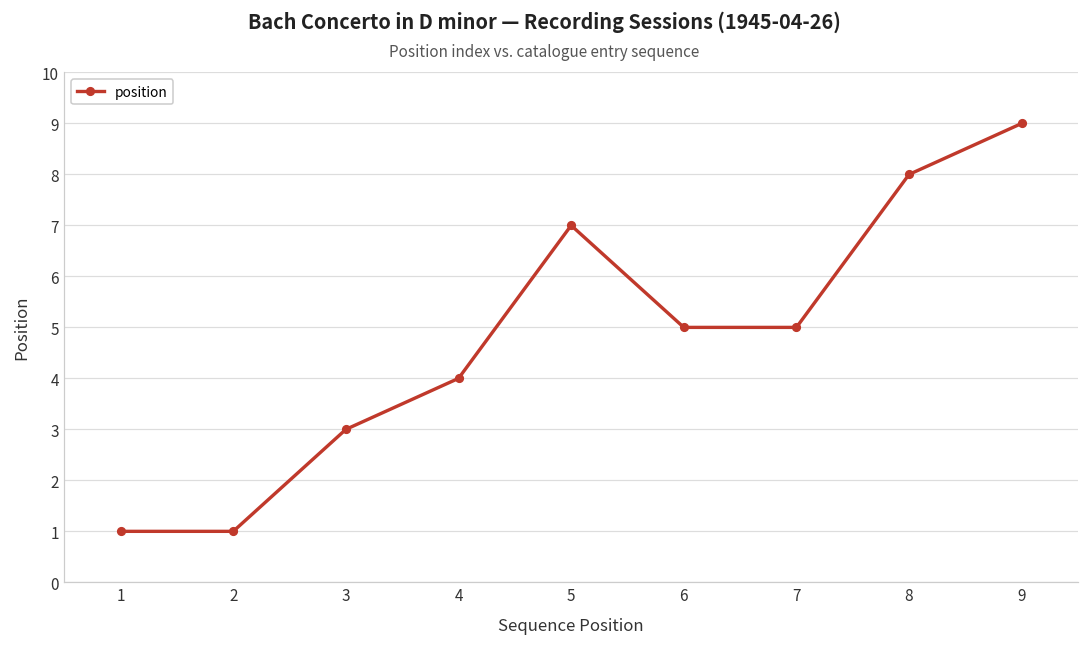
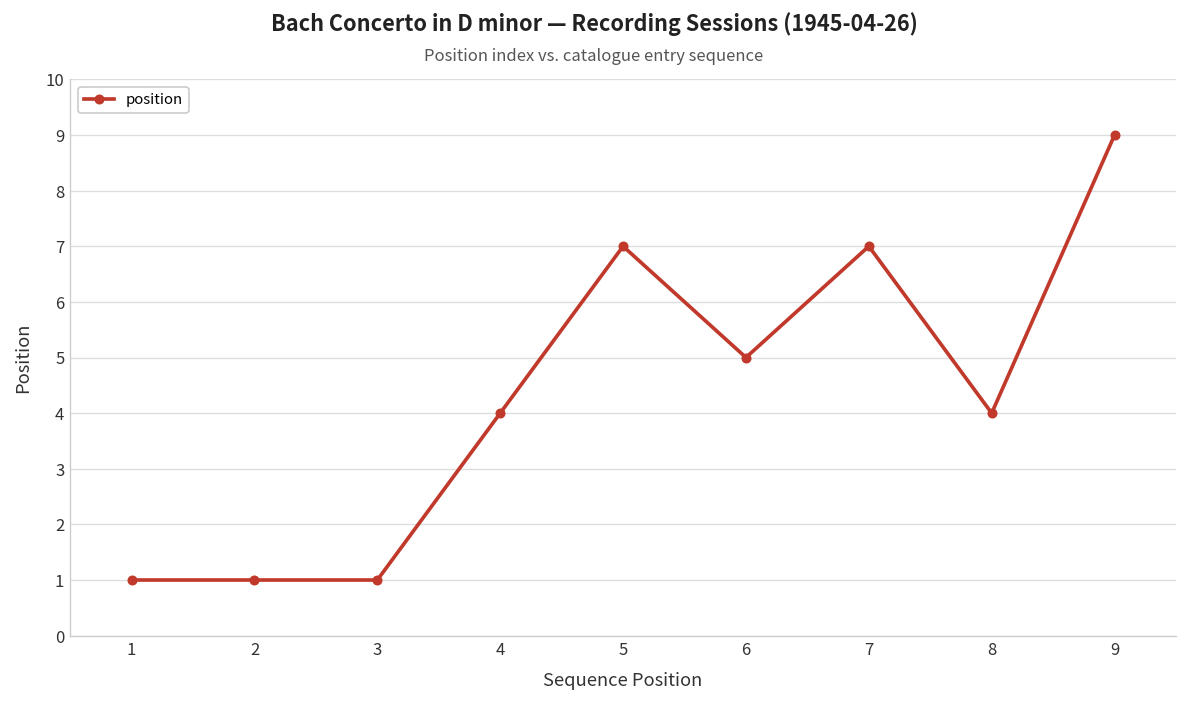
  {
    "1": 1,
    "2": 1,
-   "3": 3,
+   "3": 1,
    "4": 4,
    "5": 7,
    "6": 5,
-   "7": 5,
-   "8": 8,
+   "7": 7,
+   "8": 4,
    "9": 9
  }
